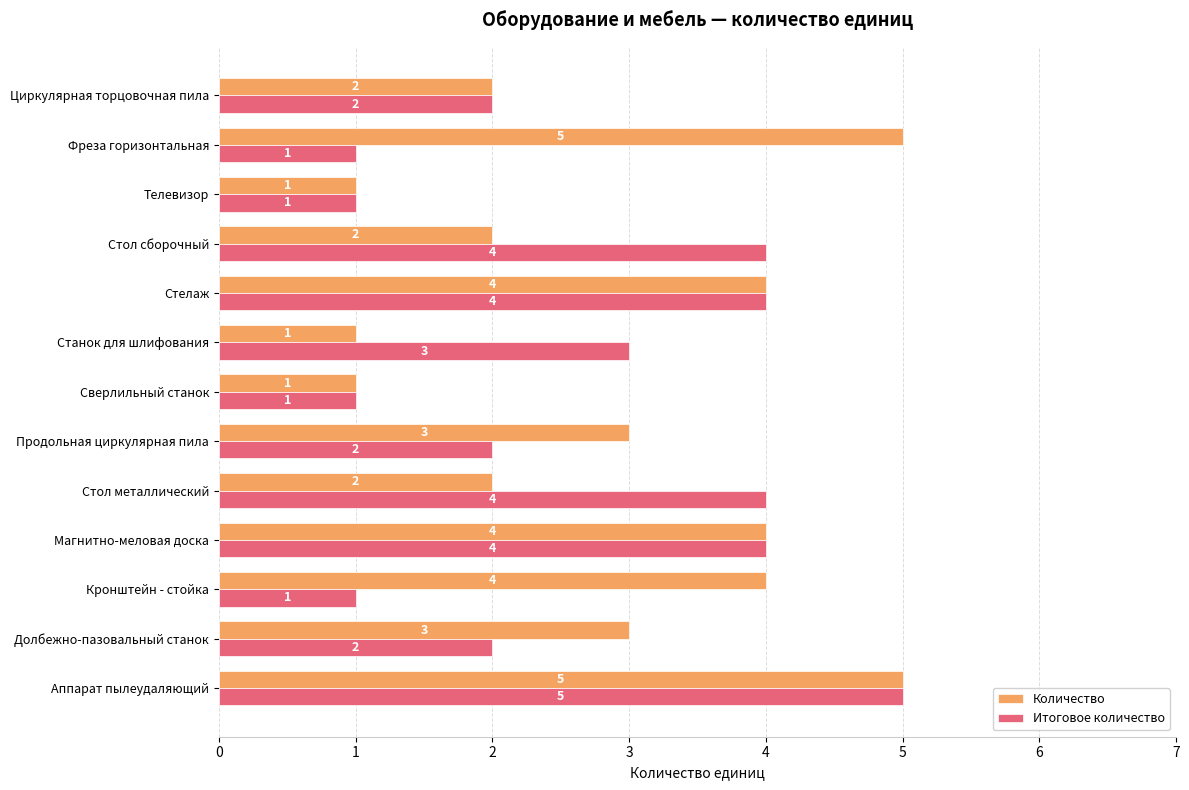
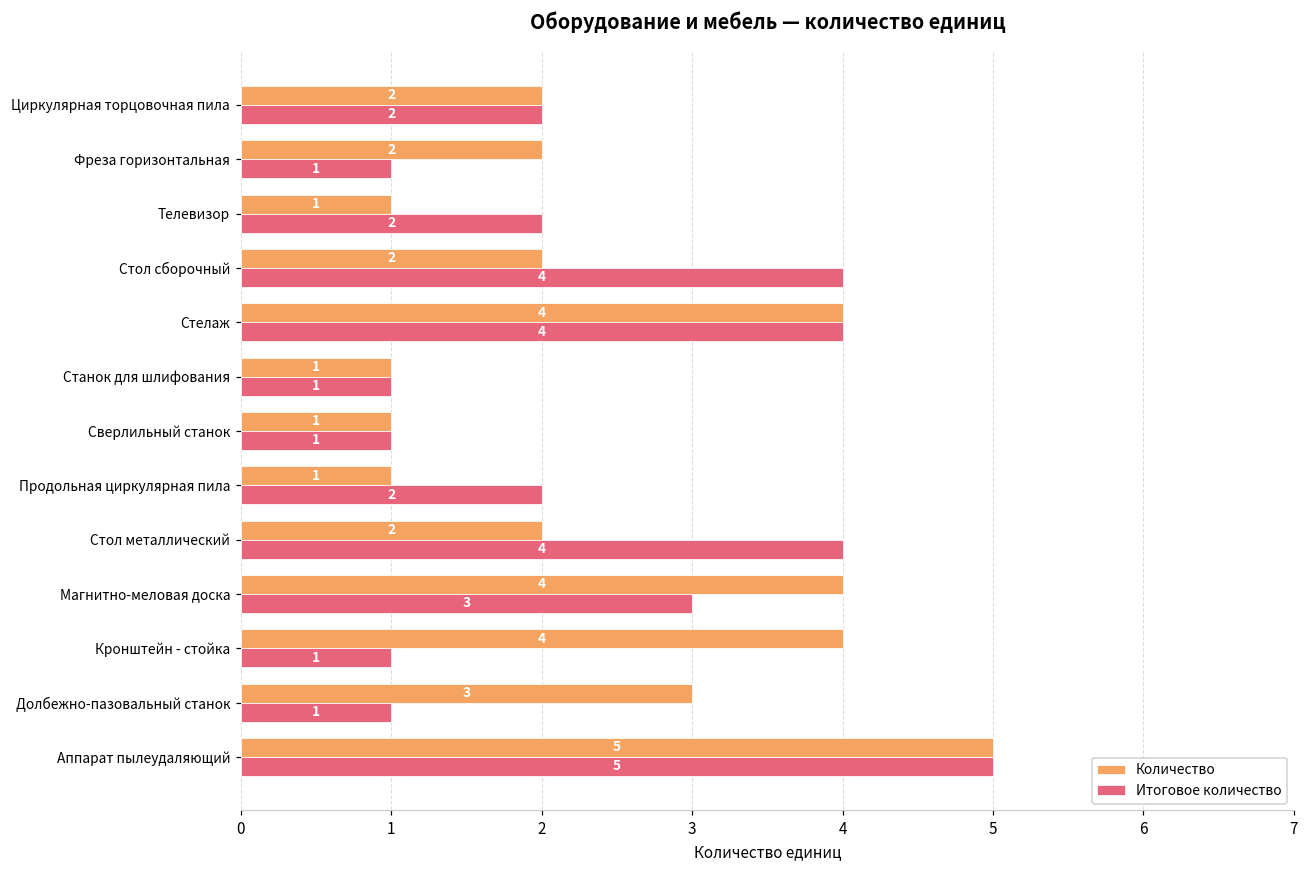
  {
    "Количество": {
      "Циркулярная торцовочная пила": 2,
-     "Фреза горизонтальная": 5,
+     "Фреза горизонтальная": 2,
      "Телевизор": 1,
      "Стол сборочный": 2,
      "Стелаж": 4,
      "Станок для шлифования": 1,
      "Сверлильный станок": 1,
-     "Продольная циркулярная пила": 3,
+     "Продольная циркулярная пила": 1,
      "Стол металлический": 2,
      "Магнитно-меловая доска": 4,
      "Кронштейн - стойка": 4,
      "Долбежно-пазовальный станок": 3,
      "Аппарат пылеудаляющий": 5
    },
    "Итоговое количество": {
      "Циркулярная торцовочная пила": 2,
      "Фреза горизонтальная": 1,
-     "Телевизор": 1,
+     "Телевизор": 2,
      "Стол сборочный": 4,
      "Стелаж": 4,
-     "Станок для шлифования": 3,
+     "Станок для шлифования": 1,
      "Сверлильный станок": 1,
      "Продольная циркулярная пила": 2,
      "Стол металлический": 4,
-     "Магнитно-меловая доска": 4,
+     "Магнитно-меловая доска": 3,
      "Кронштейн - стойка": 1,
-     "Долбежно-пазовальный станок": 2,
+     "Долбежно-пазовальный станок": 1,
      "Аппарат пылеудаляющий": 5
    }
  }
